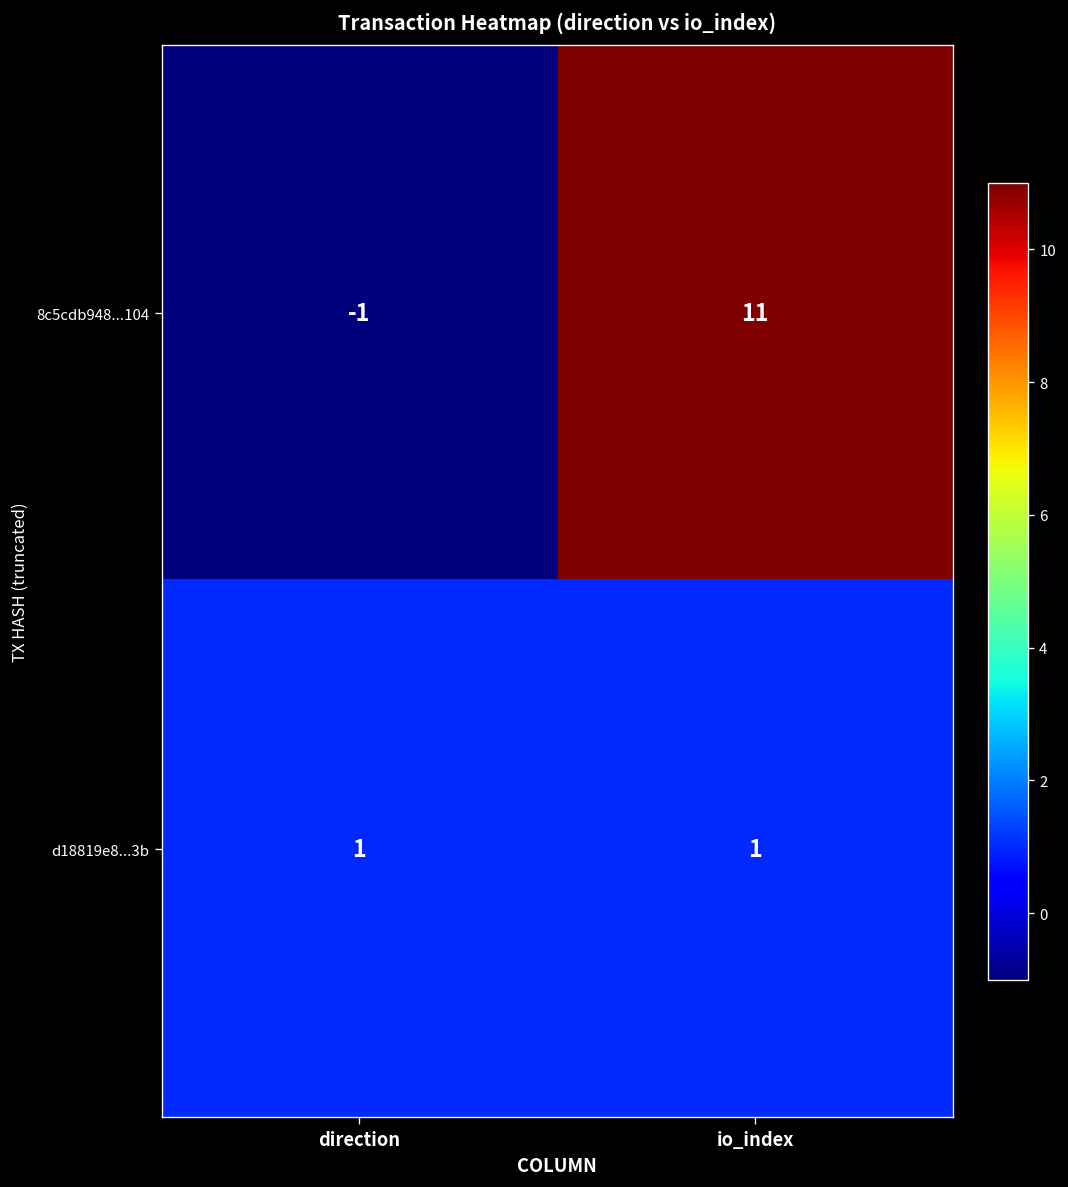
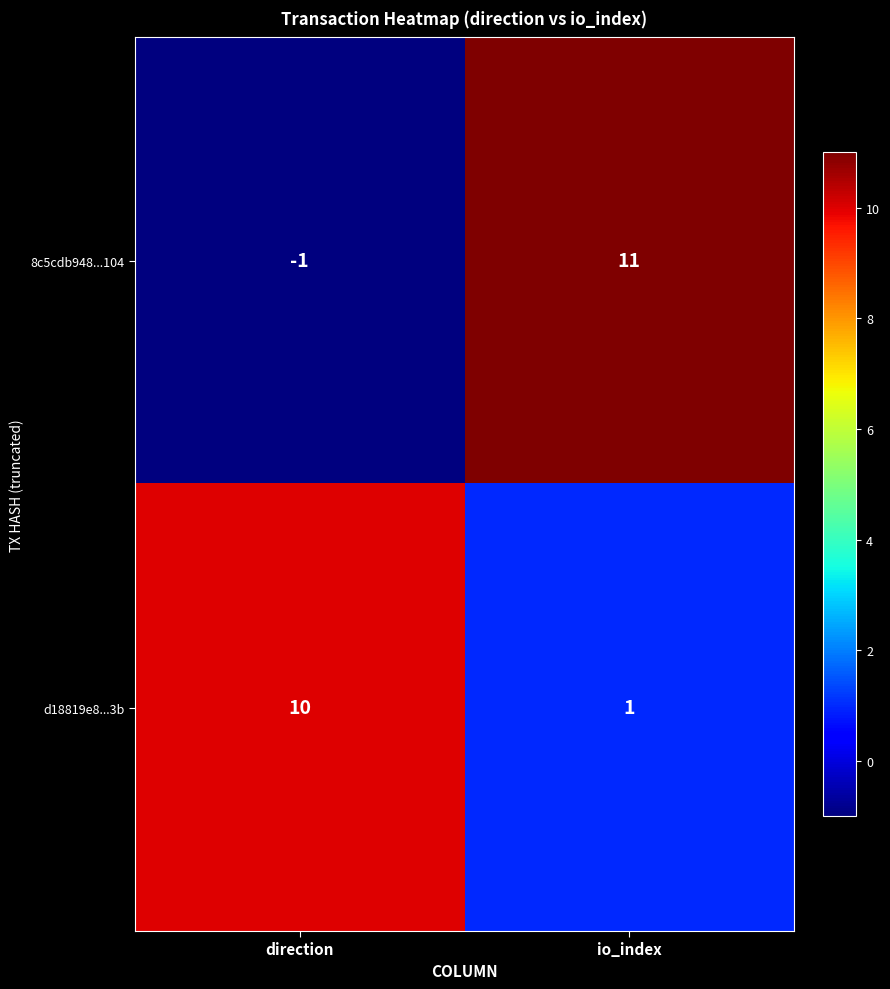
  {
    "8c5cdb948...104": {
      "direction": -1,
      "io_index": 11
    },
    "d18819e8...3b": {
-     "direction": 1,
+     "direction": 10,
      "io_index": 1
    }
  }
